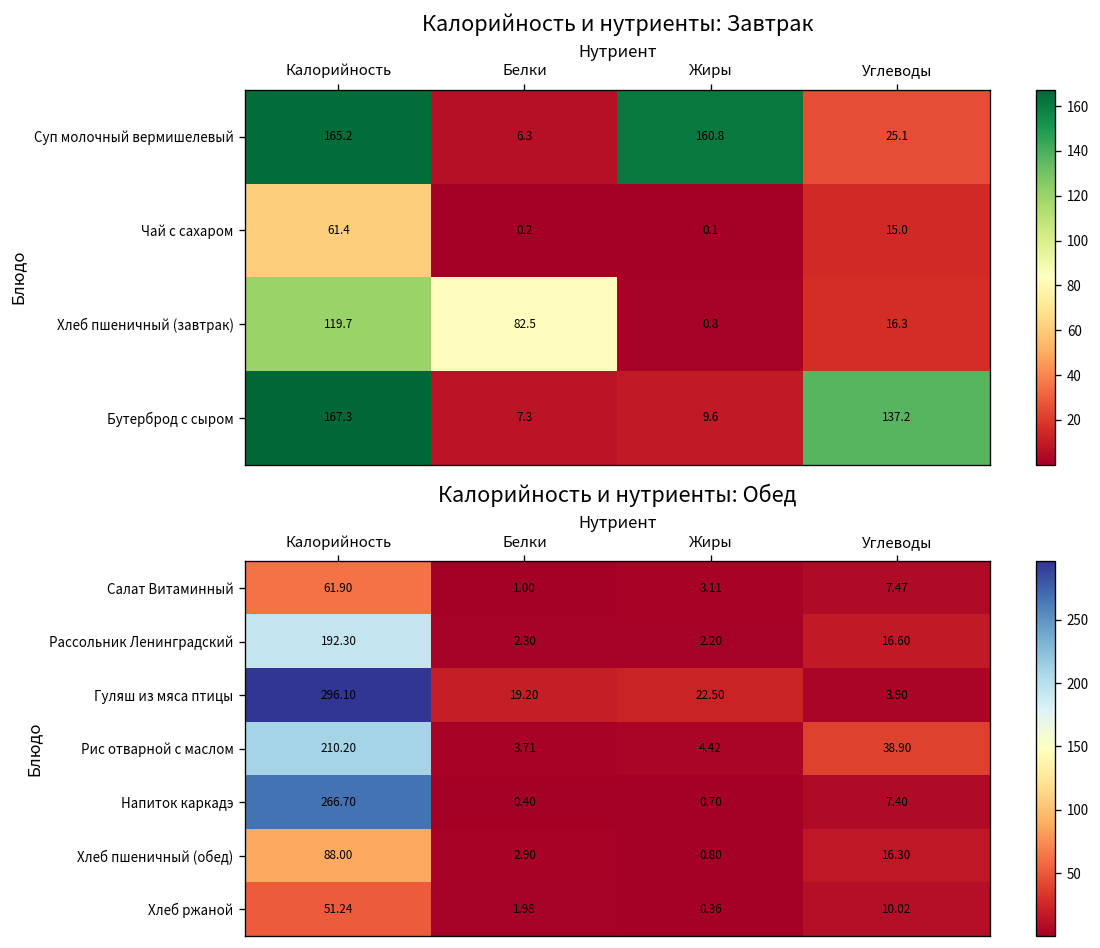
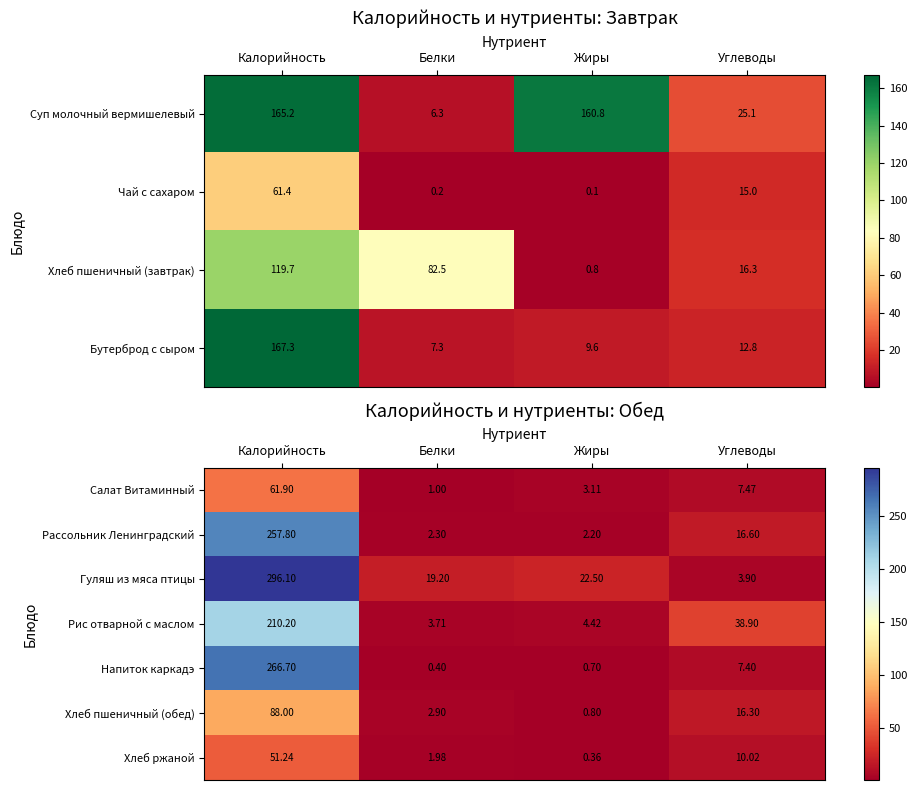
  {
    "Калорийность и нутриенты: Завтрак": {
      "Суп молочный вермишелевый": {
        "Калорийность": 165.2,
        "Белки": 6.3,
        "Жиры": 160.8,
        "Углеводы": 25.1
      },
      "Чай с сахаром": {
        "Калорийность": 61.4,
        "Белки": 0.2,
        "Жиры": 0.1,
        "Углеводы": 15.0
      },
      "Хлеб пшеничный (завтрак)": {
        "Калорийность": 119.7,
        "Белки": 82.5,
        "Жиры": 0.8,
        "Углеводы": 16.3
      },
      "Бутерброд с сыром": {
        "Калорийность": 167.3,
        "Белки": 7.3,
        "Жиры": 9.6,
-       "Углеводы": 137.2
+       "Углеводы": 12.8
      }
    },
    "Калорийность и нутриенты: Обед": {
      "Салат Витаминный": {
        "Калорийность": 61.90,
        "Белки": 1.00,
        "Жиры": 3.11,
        "Углеводы": 7.47
      },
      "Рассольник Ленинградский": {
-       "Калорийность": 192.30,
+       "Калорийность": 257.80,
        "Белки": 2.30,
        "Жиры": 2.20,
        "Углеводы": 16.60
      },
      "Гуляш из мяса птицы": {
        "Калорийность": 296.10,
        "Белки": 19.20,
        "Жиры": 22.50,
        "Углеводы": 3.90
      },
      "Рис отварной с маслом": {
        "Калорийность": 210.20,
        "Белки": 3.71,
        "Жиры": 4.42,
        "Углеводы": 38.90
      },
      "Напиток каркадэ": {
        "Калорийность": 266.70,
        "Белки": 0.40,
        "Жиры": 0.70,
        "Углеводы": 7.40
      },
      "Хлеб пшеничный (обед)": {
        "Калорийность": 88.00,
        "Белки": 2.90,
        "Жиры": 0.80,
        "Углеводы": 16.30
      },
      "Хлеб ржаной": {
        "Калорийность": 51.24,
        "Белки": 1.98,
        "Жиры": 0.36,
        "Углеводы": 10.02
      }
    }
  }
